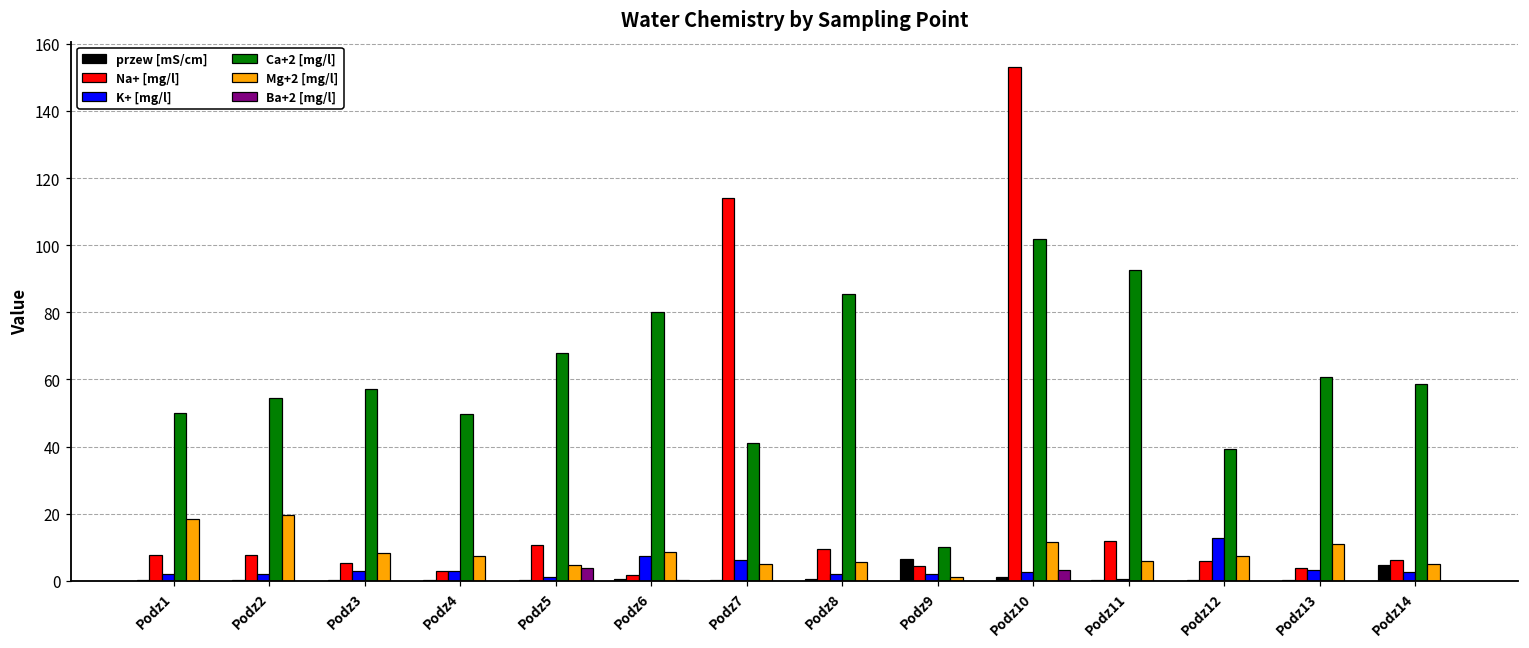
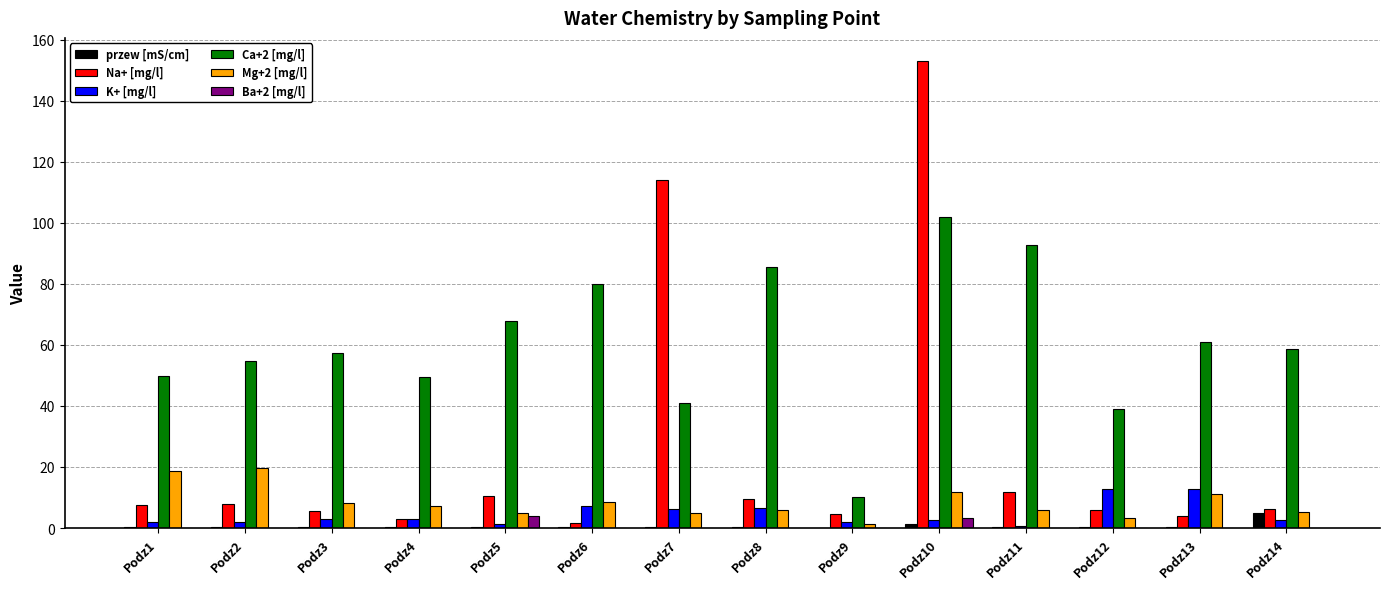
  {
    "przew [mS/cm]": {
-     "Podz9": 7,
+     "Podz9": 0,
      "Podz10": 1,
      "Podz14": 5
    },
    "Na+ [mg/l]": {
      "Podz1": 8,
      "Podz2": 8,
      "Podz3": 5,
      "Podz4": 3,
      "Podz5": 11,
      "Podz6": 2,
      "Podz7": 114,
      "Podz8": 10,
      "Podz9": 5,
      "Podz10": 153,
      "Podz11": 12,
      "Podz12": 6,
      "Podz13": 4,
      "Podz14": 6
    },
    "K+ [mg/l]": {
      "Podz1": 2,
      "Podz2": 2,
      "Podz3": 3,
      "Podz4": 3,
      "Podz5": 1,
      "Podz6": 7,
      "Podz7": 6,
-     "Podz8": 2,
+     "Podz8": 6,
      "Podz9": 2,
      "Podz10": 3,
      "Podz12": 13,
-     "Podz13": 3,
+     "Podz13": 13,
      "Podz14": 3
    },
    "Ca+2 [mg/l]": {
      "Podz1": 50,
      "Podz2": 55,
      "Podz3": 57,
      "Podz4": 50,
      "Podz5": 68,
      "Podz6": 80,
      "Podz7": 41,
      "Podz8": 85,
      "Podz9": 10,
      "Podz10": 102,
      "Podz11": 93,
      "Podz12": 39,
      "Podz13": 61,
      "Podz14": 59
    },
    "Mg+2 [mg/l]": {
      "Podz1": 19,
      "Podz2": 20,
      "Podz3": 8,
      "Podz4": 7,
      "Podz5": 5,
      "Podz6": 8,
      "Podz7": 5,
      "Podz8": 6,
      "Podz9": 1,
      "Podz10": 12,
      "Podz11": 6,
-     "Podz12": 8,
+     "Podz12": 3,
      "Podz13": 11,
      "Podz14": 5
    },
    "Ba+2 [mg/l]": {
      "Podz5": 4,
      "Podz10": 3
    }
  }
